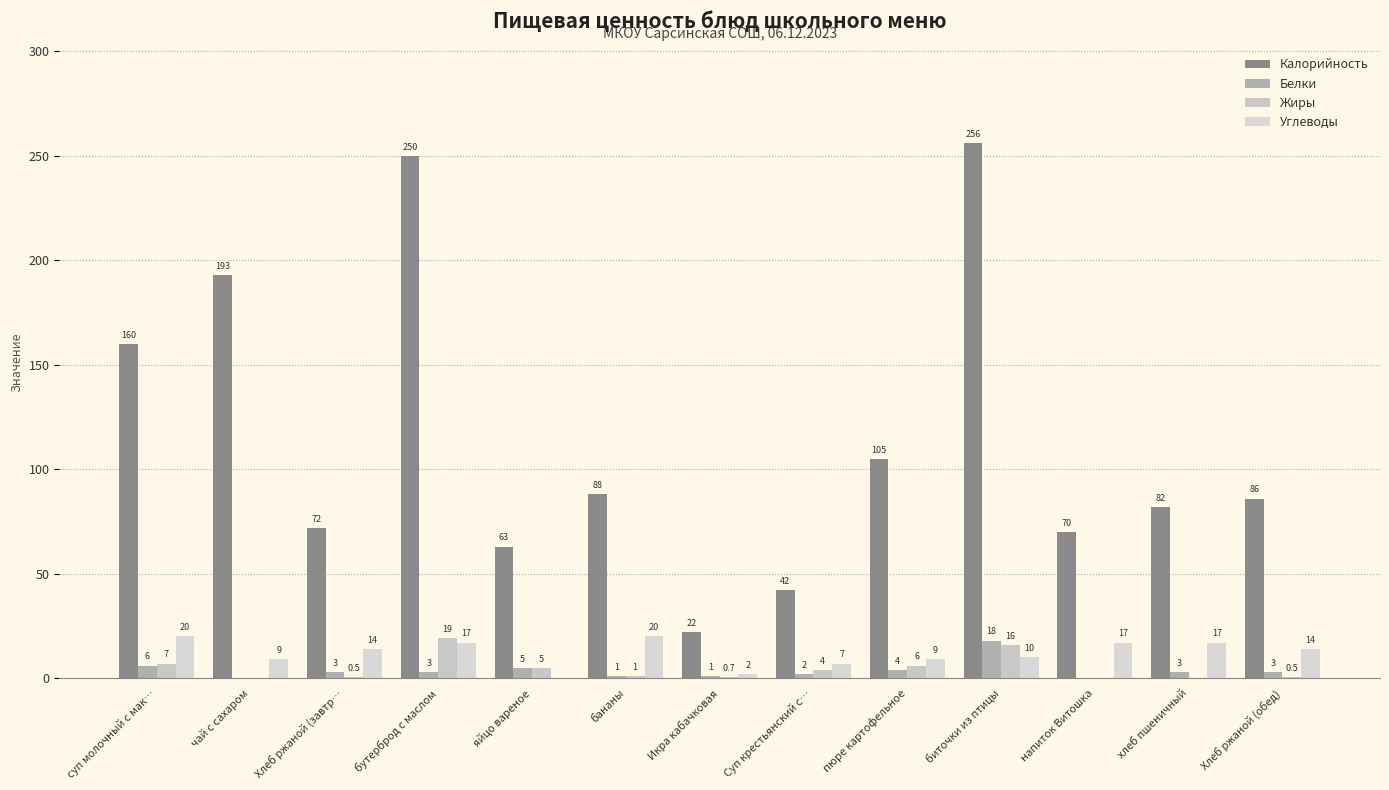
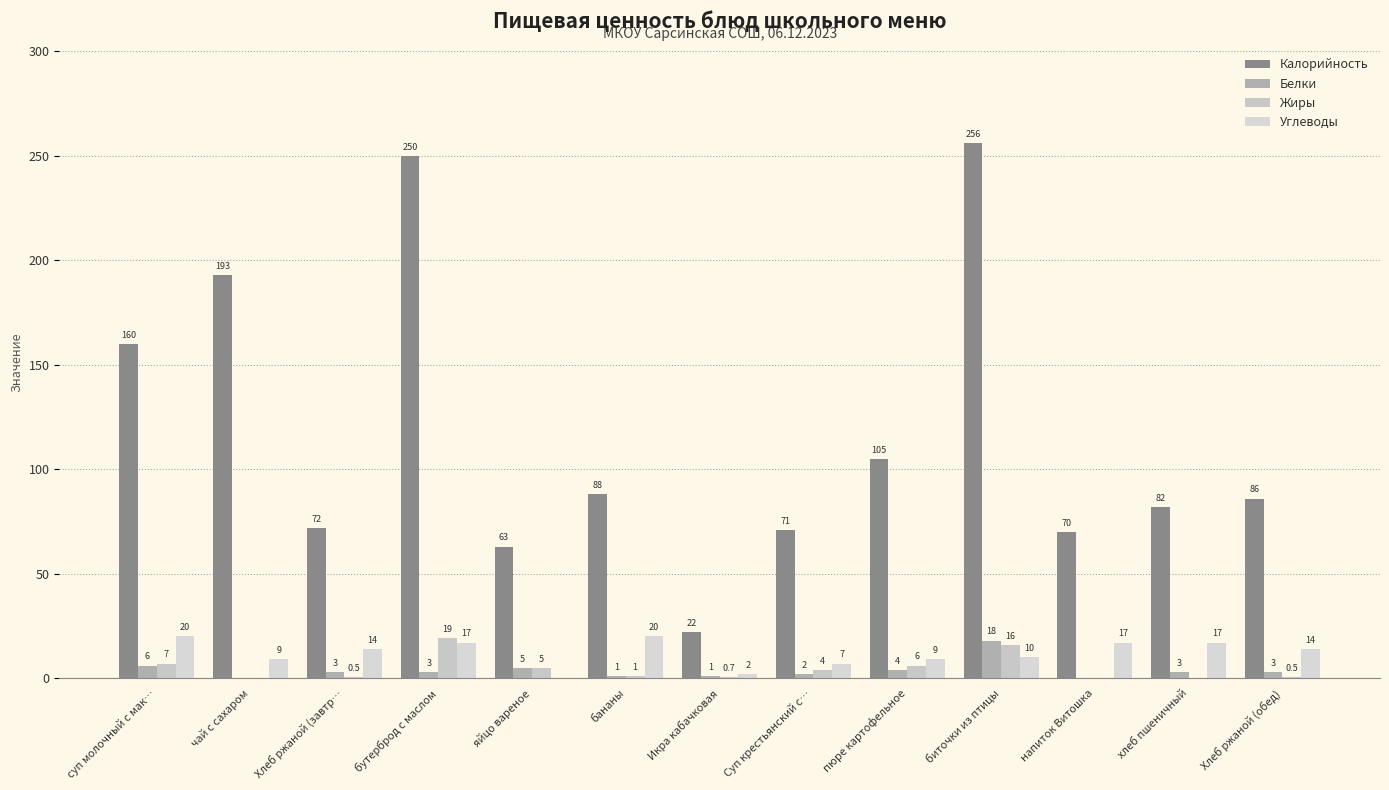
  {
    "Калорийность": {
      "суп молочный с мак…": 160,
      "чай с сахаром": 193,
      "Хлеб ржаной (завтр…": 72,
      "бутерброд с маслом": 250,
      "яйцо вареное": 63,
      "бананы": 88,
      "Икра кабачковая": 22,
-     "Суп крестьянский с…": 42,
+     "Суп крестьянский с…": 71,
      "пюре картофельное": 105,
      "биточки из птицы": 256,
      "напиток Витошка": 70,
      "хлеб пшеничный": 82,
      "Хлеб ржаной (обед)": 86
    }
  }
